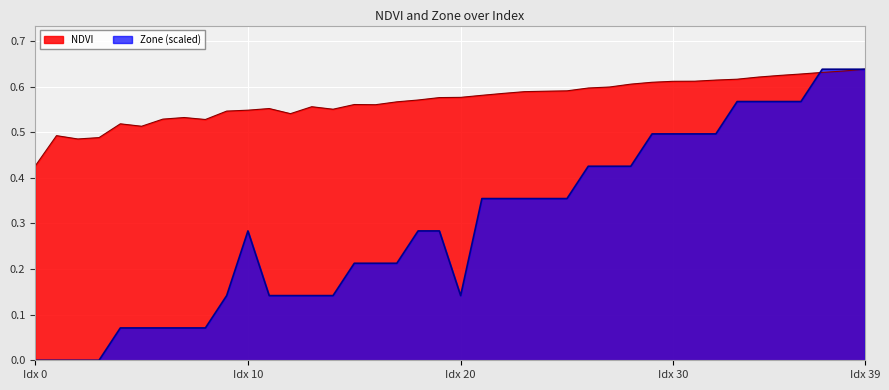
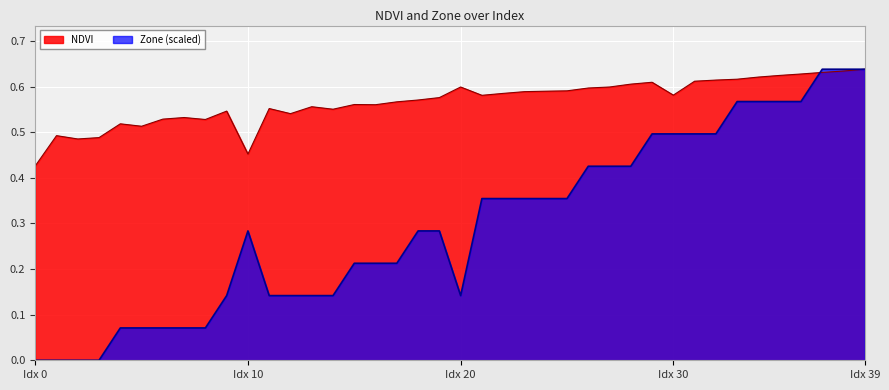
  {
    "NDVI": {
      "Idx 0": 0.43,
-     "Idx 10": 0.55,
-     "Idx 20": 0.58,
-     "Idx 30": 0.61
+     "Idx 10": 0.45,
+     "Idx 20": 0.60,
+     "Idx 30": 0.58
    },
    "Zone (scaled)": {
      "Idx 0": 0.00,
      "Idx 10": 0.28,
      "Idx 20": 0.14,
      "Idx 30": 0.50
    }
  }
